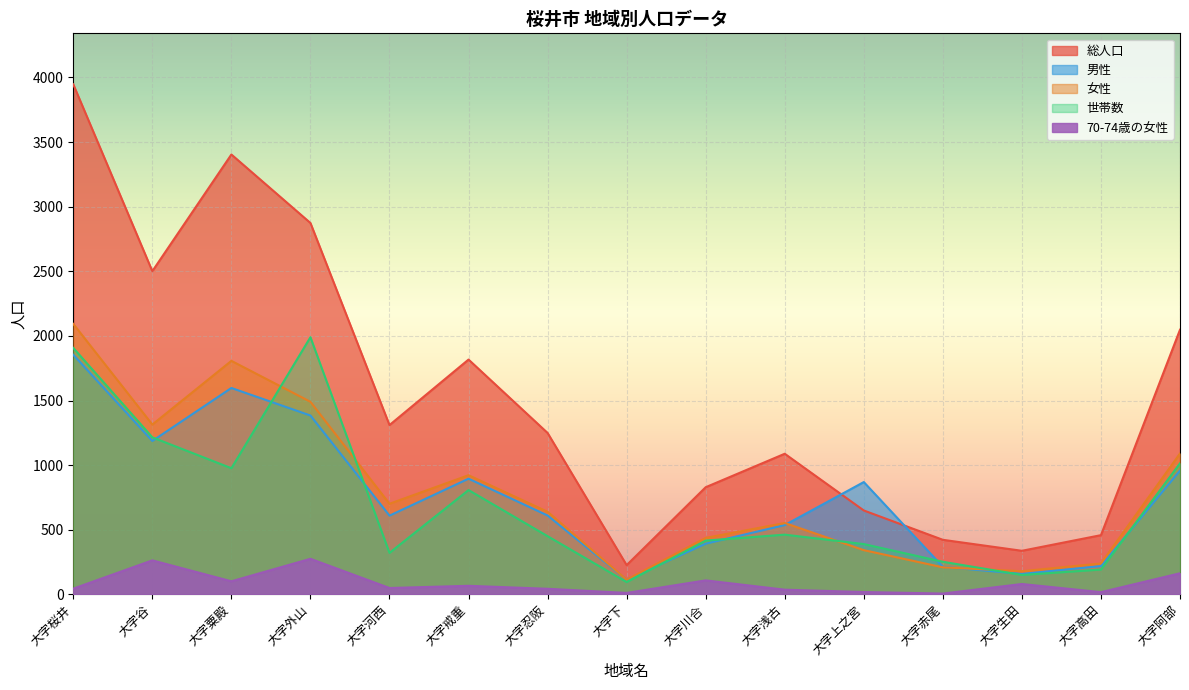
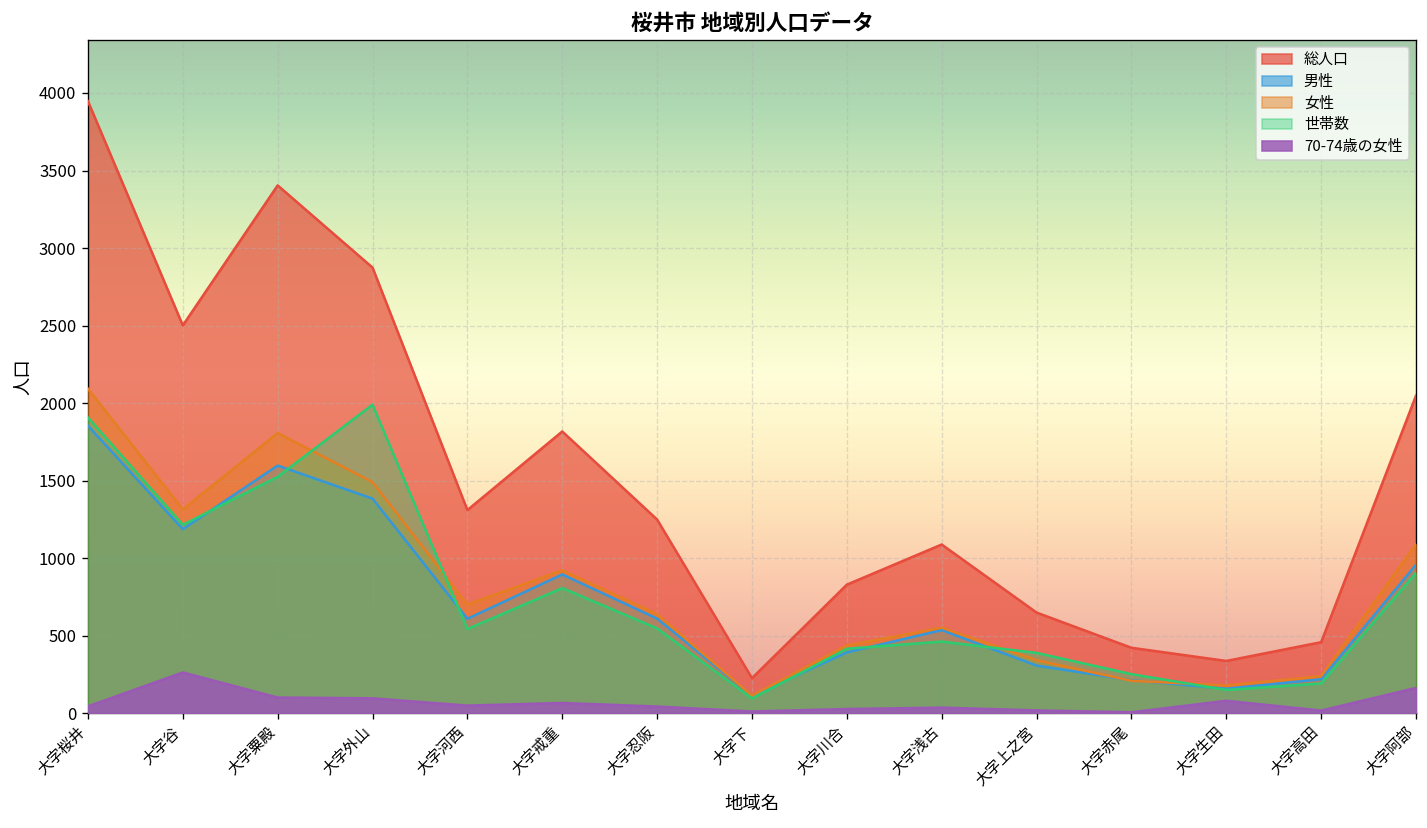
  {
    "男性": {
      "大字桜井": 1850,
      "大字谷": 1190,
      "大字粟殿": 1600,
      "大字外山": 1380,
      "大字河西": 610,
      "大字戒重": 900,
      "大字忍阪": 610,
      "大字川合": 390,
-     "大字上之宮": 870,
+     "大字上之宮": 310,
      "大字阿部": 960
    },
    "世帯数": {
      "大字桜井": 1910,
      "大字谷": 1220,
-     "大字粟殿": 980,
+     "大字粟殿": 1530,
      "大字外山": 1990,
-     "大字河西": 320,
+     "大字河西": 540,
      "大字戒重": 810,
-     "大字忍阪": 450,
+     "大字忍阪": 550,
      "大字川合": 420,
      "大字浅古": 460,
      "大字上之宮": 390,
      "大字赤尾": 250,
      "大字高田": 190,
-     "大字阿部": 1010
+     "大字阿部": 910
    },
    "70-74歳の女性": {
      "大字桜井": 40,
      "大字谷": 260,
      "大字粟殿": 100,
-     "大字外山": 280,
+     "大字外山": 100,
      "大字河西": 50,
      "大字戒重": 70,
      "大字忍阪": 40,
      "大字下": 10,
-     "大字川合": 110,
+     "大字川合": 30,
      "大字浅古": 40,
      "大字上之宮": 20,
      "大字赤尾": 10,
      "大字生田": 80,
      "大字高田": 20,
      "大字阿部": 160
    }
  }
